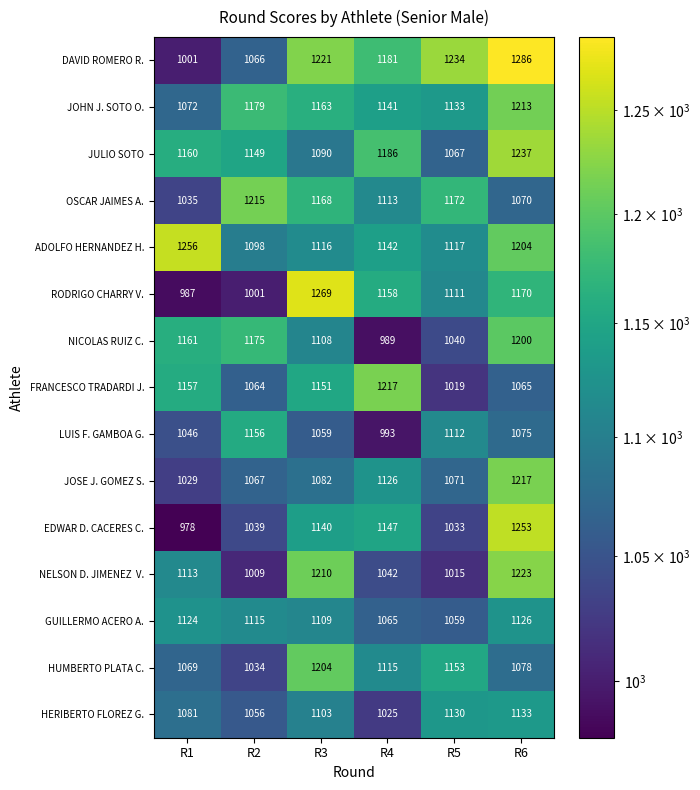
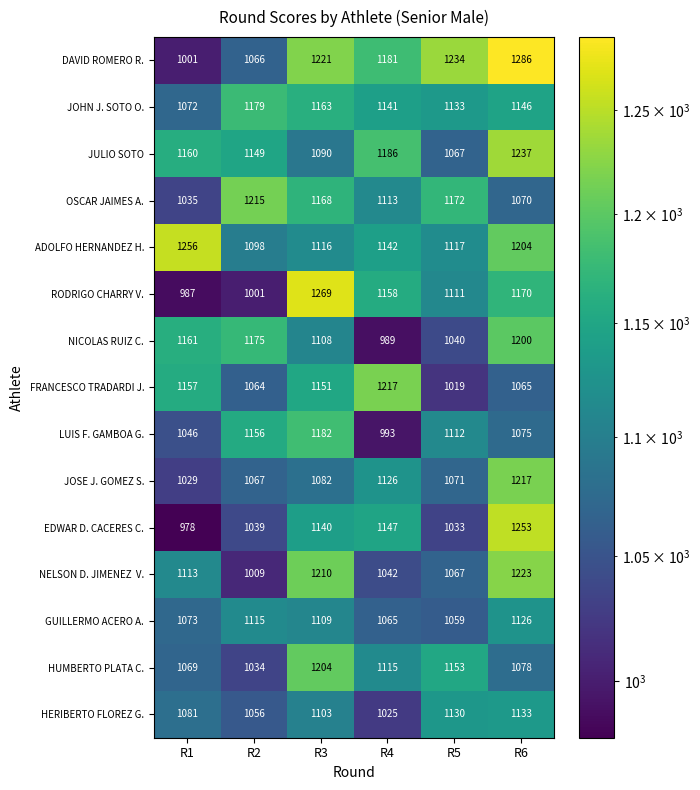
  {
    "DAVID ROMERO R.": {
      "R1": 1001,
      "R2": 1066,
      "R3": 1221,
      "R4": 1181,
      "R5": 1234,
      "R6": 1286
    },
    "JOHN J. SOTO O.": {
      "R1": 1072,
      "R2": 1179,
      "R3": 1163,
      "R4": 1141,
      "R5": 1133,
-     "R6": 1213
+     "R6": 1146
    },
    "JULIO SOTO": {
      "R1": 1160,
      "R2": 1149,
      "R3": 1090,
      "R4": 1186,
      "R5": 1067,
      "R6": 1237
    },
    "OSCAR JAIMES A.": {
      "R1": 1035,
      "R2": 1215,
      "R3": 1168,
      "R4": 1113,
      "R5": 1172,
      "R6": 1070
    },
    "ADOLFO HERNANDEZ H.": {
      "R1": 1256,
      "R2": 1098,
      "R3": 1116,
      "R4": 1142,
      "R5": 1117,
      "R6": 1204
    },
    "RODRIGO CHARRY V.": {
      "R1": 987,
      "R2": 1001,
      "R3": 1269,
      "R4": 1158,
      "R5": 1111,
      "R6": 1170
    },
    "NICOLAS RUIZ C.": {
      "R1": 1161,
      "R2": 1175,
      "R3": 1108,
      "R4": 989,
      "R5": 1040,
      "R6": 1200
    },
    "FRANCESCO TRADARDI J.": {
      "R1": 1157,
      "R2": 1064,
      "R3": 1151,
      "R4": 1217,
      "R5": 1019,
      "R6": 1065
    },
    "LUIS F. GAMBOA G.": {
      "R1": 1046,
      "R2": 1156,
-     "R3": 1059,
+     "R3": 1182,
      "R4": 993,
      "R5": 1112,
      "R6": 1075
    },
    "JOSE J. GOMEZ S.": {
      "R1": 1029,
      "R2": 1067,
      "R3": 1082,
      "R4": 1126,
      "R5": 1071,
      "R6": 1217
    },
    "EDWAR D. CACERES C.": {
      "R1": 978,
      "R2": 1039,
      "R3": 1140,
      "R4": 1147,
      "R5": 1033,
      "R6": 1253
    },
    "NELSON D. JIMENEZ V.": {
      "R1": 1113,
      "R2": 1009,
      "R3": 1210,
      "R4": 1042,
-     "R5": 1015,
+     "R5": 1067,
      "R6": 1223
    },
    "GUILLERMO ACERO A.": {
-     "R1": 1124,
+     "R1": 1073,
      "R2": 1115,
      "R3": 1109,
      "R4": 1065,
      "R5": 1059,
      "R6": 1126
    },
    "HUMBERTO PLATA C.": {
      "R1": 1069,
      "R2": 1034,
      "R3": 1204,
      "R4": 1115,
      "R5": 1153,
      "R6": 1078
    },
    "HERIBERTO FLOREZ G.": {
      "R1": 1081,
      "R2": 1056,
      "R3": 1103,
      "R4": 1025,
      "R5": 1130,
      "R6": 1133
    }
  }
